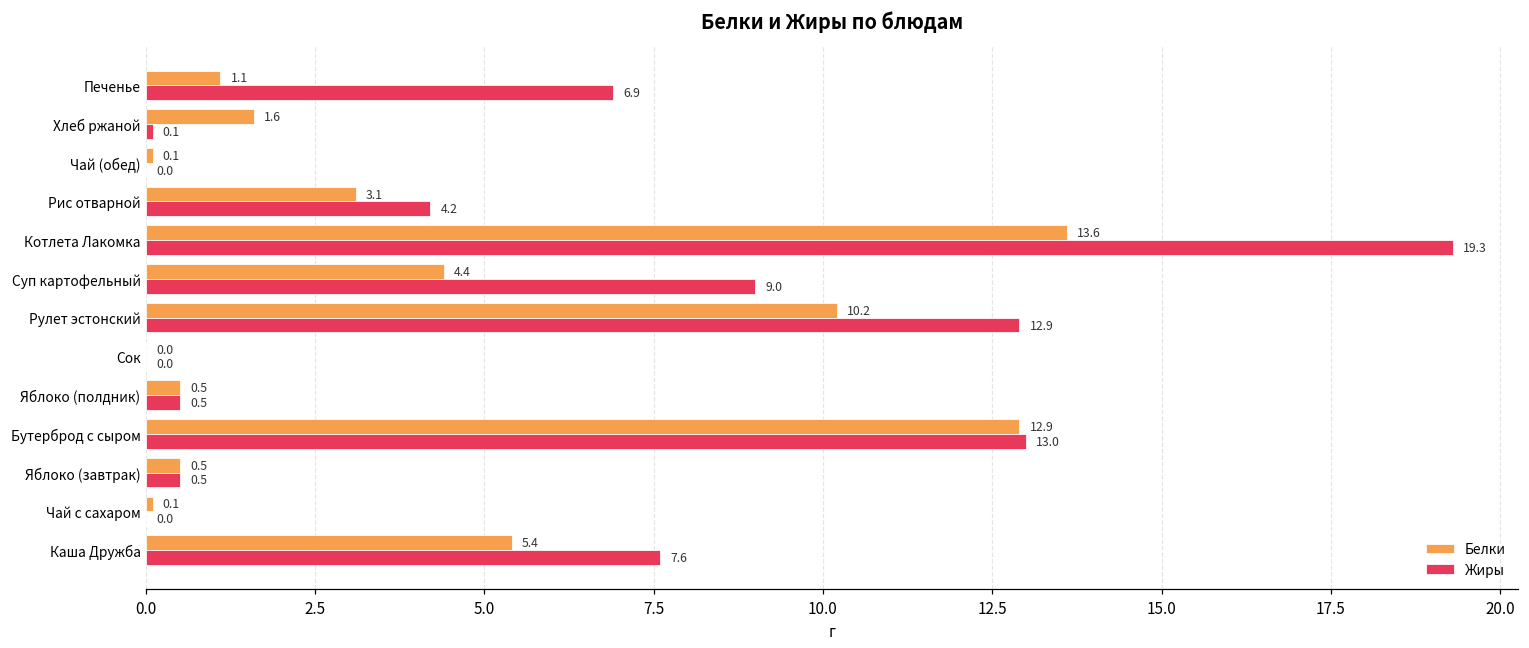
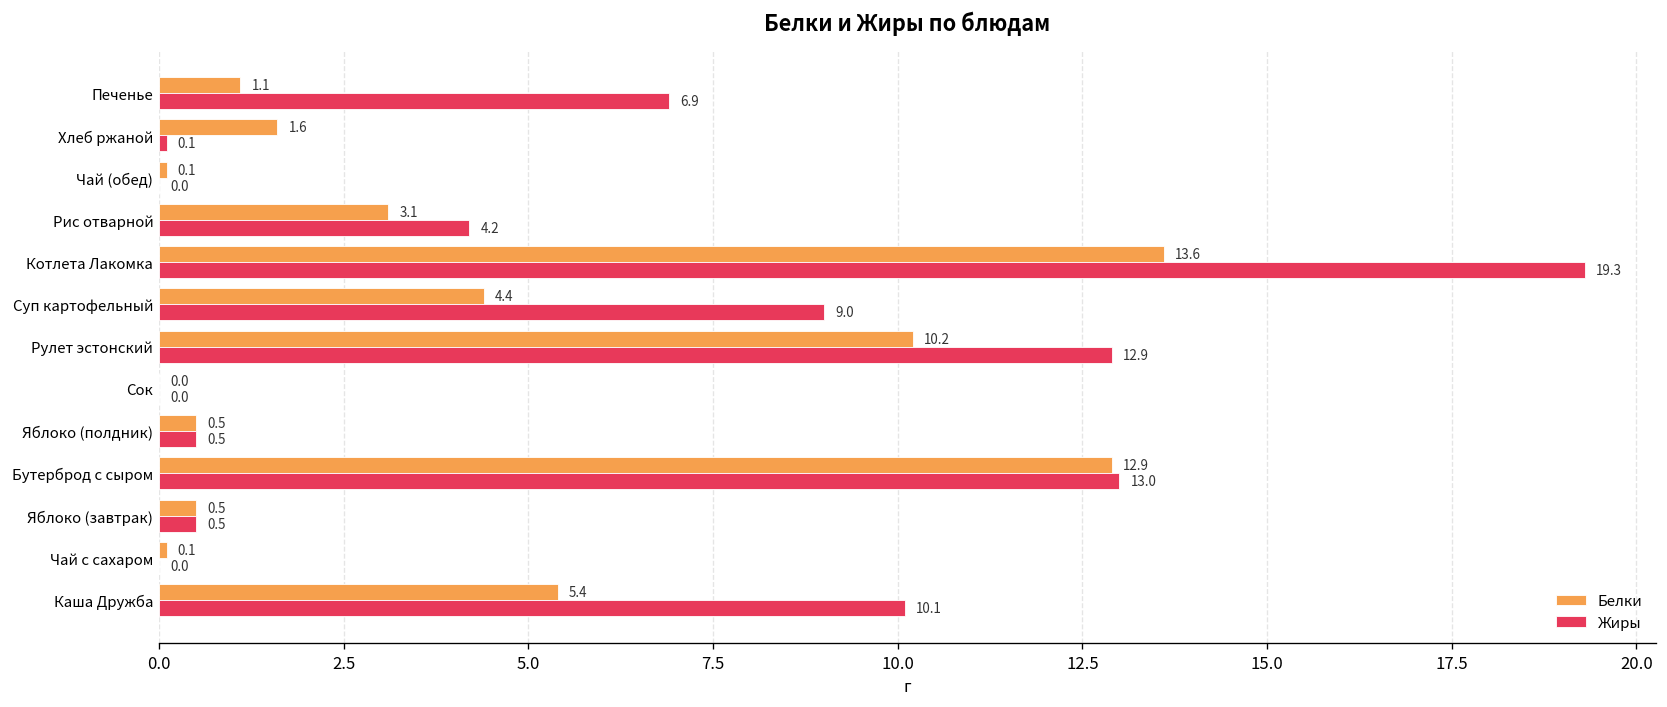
  {
    "Белки": {
      "Печенье": 1.1,
      "Хлеб ржаной": 1.6,
      "Чай (обед)": 0.1,
      "Рис отварной": 3.1,
      "Котлета Лакомка": 13.6,
      "Суп картофельный": 4.4,
      "Рулет эстонский": 10.2,
      "Сок": 0.0,
      "Яблоко (полдник)": 0.5,
      "Бутерброд с сыром": 12.9,
      "Яблоко (завтрак)": 0.5,
      "Чай с сахаром": 0.1,
      "Каша Дружба": 5.4
    },
    "Жиры": {
      "Печенье": 6.9,
      "Хлеб ржаной": 0.1,
      "Чай (обед)": 0.0,
      "Рис отварной": 4.2,
      "Котлета Лакомка": 19.3,
      "Суп картофельный": 9.0,
      "Рулет эстонский": 12.9,
      "Сок": 0.0,
      "Яблоко (полдник)": 0.5,
      "Бутерброд с сыром": 13.0,
      "Яблоко (завтрак)": 0.5,
      "Чай с сахаром": 0.0,
-     "Каша Дружба": 7.6
+     "Каша Дружба": 10.1
    }
  }
